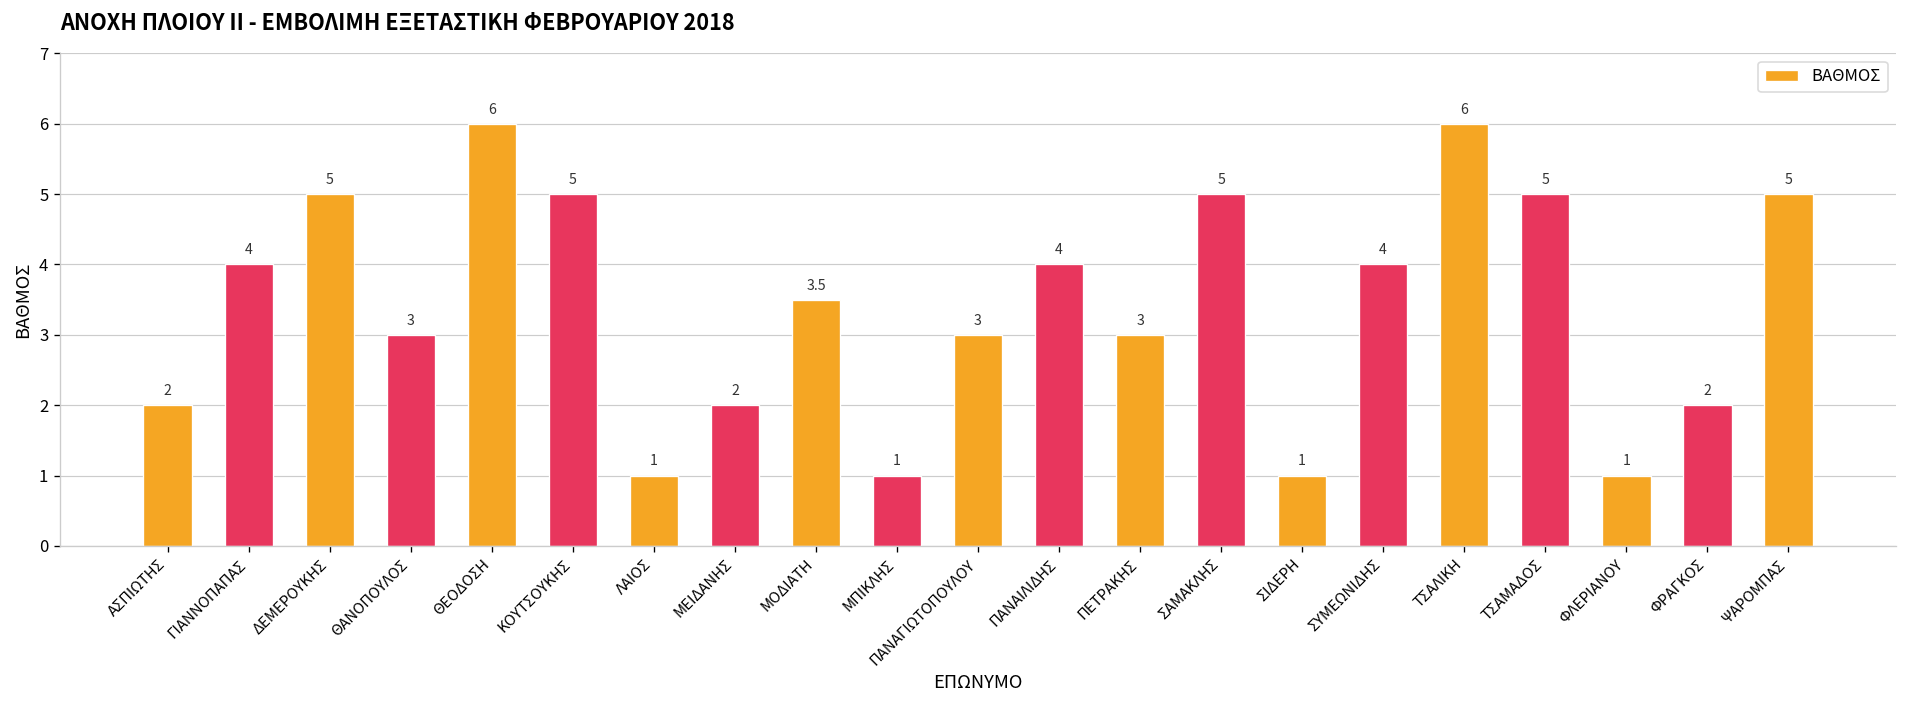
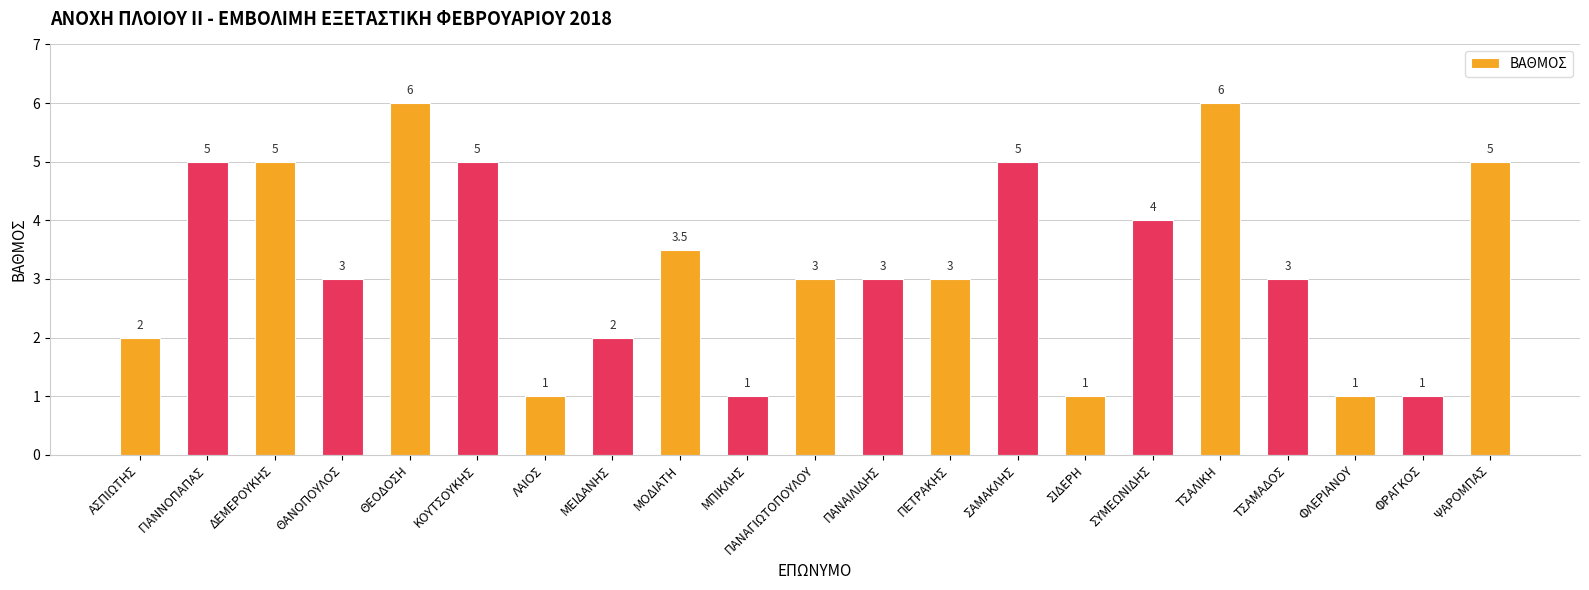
  {
    "ΑΣΠΙΩΤΗΣ": 2,
-   "ΓΙΑΝΝΟΠΑΠΑΣ": 4,
+   "ΓΙΑΝΝΟΠΑΠΑΣ": 5,
    "ΔΕΜΕΡΟΥΚΗΣ": 5,
    "ΘΑΝΟΠΟΥΛΟΣ": 3,
    "ΘΕΟΔΟΣΗ": 6,
    "ΚΟΥΤΣΟΥΚΗΣ": 5,
    "ΛΑΙΟΣ": 1,
    "ΜΕΙΔΑΝΗΣ": 2,
    "ΜΟΔΙΑΤΗ": 3.5,
    "ΜΠΙΚΛΗΣ": 1,
    "ΠΑΝΑΓΙΩΤΟΠΟΥΛΟΥ": 3,
-   "ΠΑΝΑΙΛΙΔΗΣ": 4,
+   "ΠΑΝΑΙΛΙΔΗΣ": 3,
    "ΠΕΤΡΑΚΗΣ": 3,
    "ΣΑΜΑΚΛΗΣ": 5,
    "ΣΙΔΕΡΗ": 1,
    "ΣΥΜΕΩΝΙΔΗΣ": 4,
    "ΤΣΑΛΙΚΗ": 6,
-   "ΤΣΑΜΑΔΟΣ": 5,
+   "ΤΣΑΜΑΔΟΣ": 3,
    "ΦΛΕΡΙΑΝΟΥ": 1,
-   "ΦΡΑΓΚΟΣ": 2,
+   "ΦΡΑΓΚΟΣ": 1,
    "ΨΑΡΟΜΠΑΣ": 5
  }
